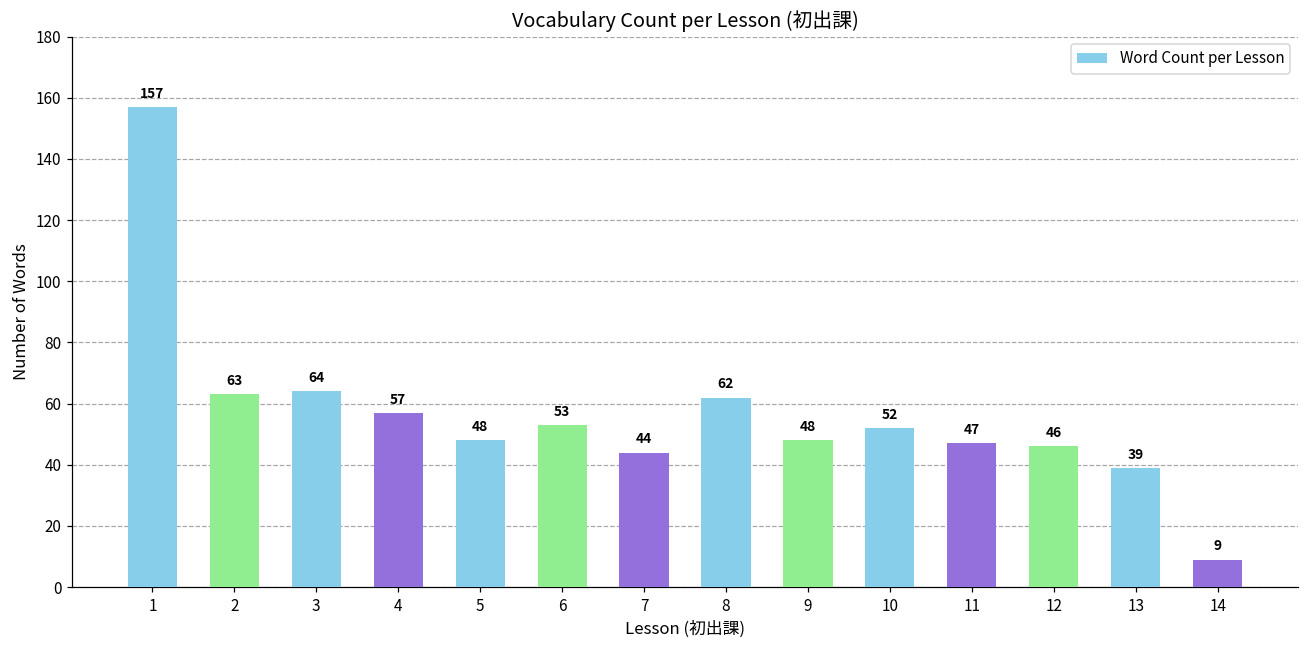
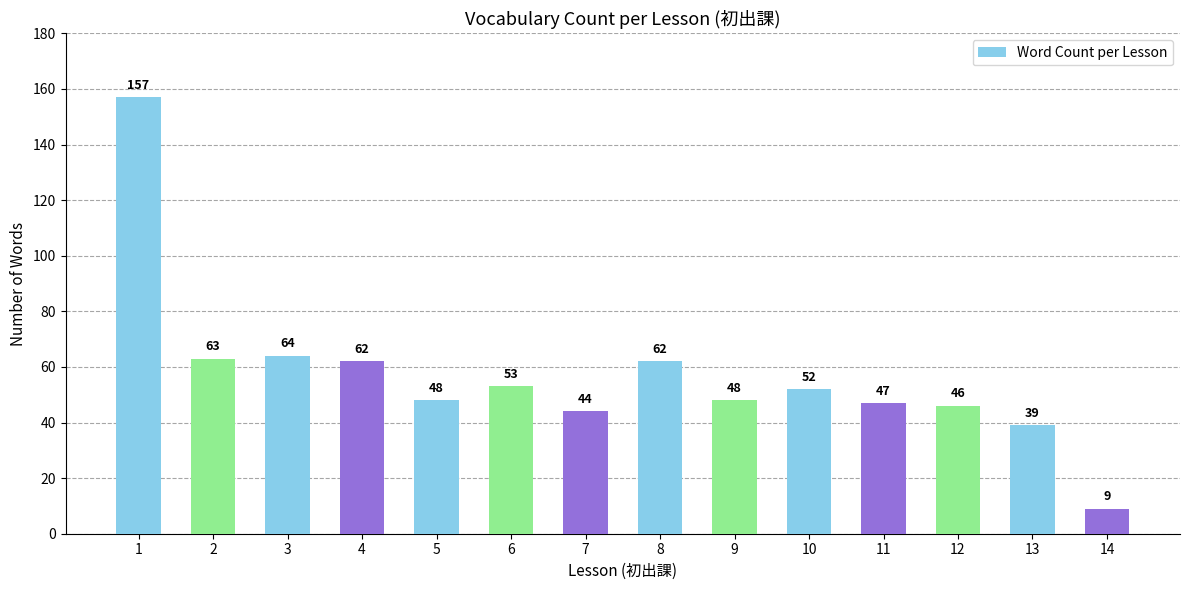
  {
    "1": 157,
    "2": 63,
    "3": 64,
-   "4": 57,
+   "4": 62,
    "5": 48,
    "6": 53,
    "7": 44,
    "8": 62,
    "9": 48,
    "10": 52,
    "11": 47,
    "12": 46,
    "13": 39,
    "14": 9
  }
